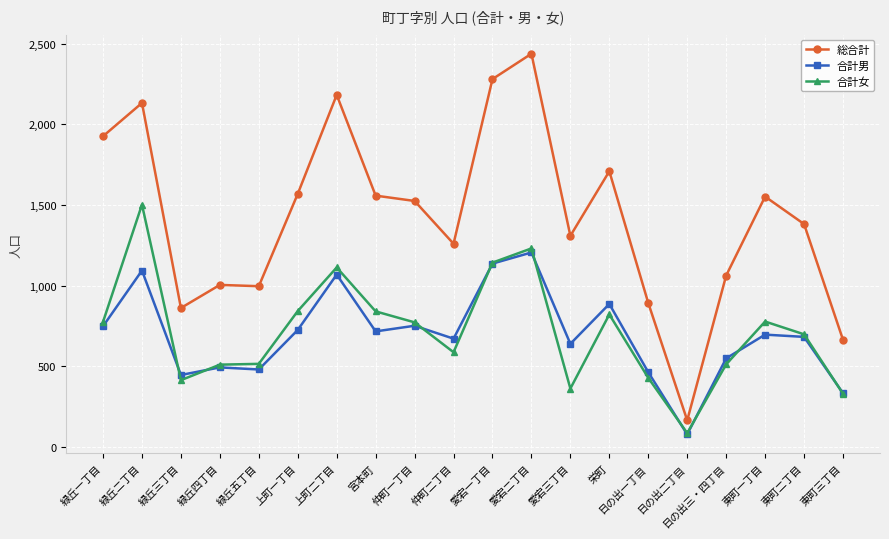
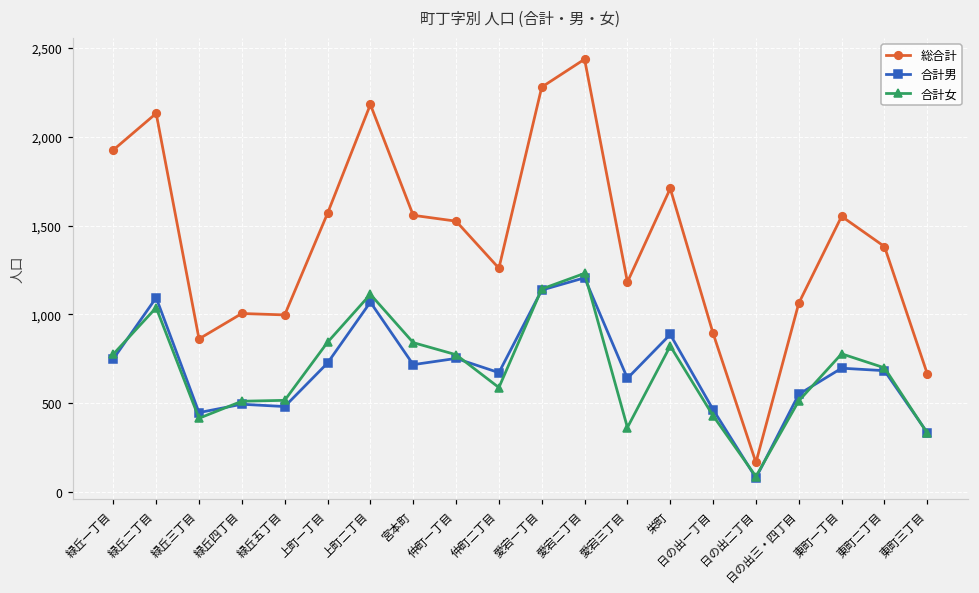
  {
    "総合計": {
      "緑丘一丁目": "1,930",
      "緑丘二丁目": "2,130",
      "緑丘三丁目": "860",
      "緑丘四丁目": "1,010",
      "緑丘五丁目": "1,000",
      "上町一丁目": "1,570",
      "上町二丁目": "2,180",
      "宮本町": "1,560",
      "仲町一丁目": "1,530",
      "仲町二丁目": "1,260",
      "愛宕一丁目": "2,280",
      "愛宕二丁目": "2,440",
-     "愛宕三丁目": "1,310",
+     "愛宕三丁目": "1,180",
      "栄町": "1,710",
      "日の出一丁目": "890",
      "日の出二丁目": "170",
      "日の出三・四丁目": "1,060",
      "東町一丁目": "1,550",
      "東町二丁目": "1,380",
      "東町三丁目": "670"
    },
    "合計男": {
      "緑丘一丁目": "750",
      "緑丘二丁目": "1,090",
      "緑丘三丁目": "450",
      "緑丘四丁目": "490",
      "緑丘五丁目": "480",
      "上町一丁目": "730",
      "上町二丁目": "1,070",
      "宮本町": "720",
      "仲町一丁目": "750",
      "仲町二丁目": "670",
      "愛宕二丁目": "1,210",
      "愛宕三丁目": "640",
      "栄町": "890",
      "日の出一丁目": "460",
      "日の出三・四丁目": "550",
      "東町一丁目": "700",
      "東町二丁目": "680"
    },
    "合計女": {
      "緑丘一丁目": "780",
-     "緑丘二丁目": "1,500",
+     "緑丘二丁目": "1,040",
      "緑丘三丁目": "420",
      "緑丘四丁目": "510",
      "緑丘五丁目": "520",
      "上町一丁目": "840",
      "上町二丁目": "1,110",
      "宮本町": "840",
      "仲町一丁目": "770",
      "仲町二丁目": "590",
      "愛宕二丁目": "1,230",
      "愛宕三丁目": "360",
      "栄町": "820",
      "日の出一丁目": "430",
      "日の出三・四丁目": "510",
      "東町一丁目": "780",
      "東町二丁目": "700"
    }
  }
